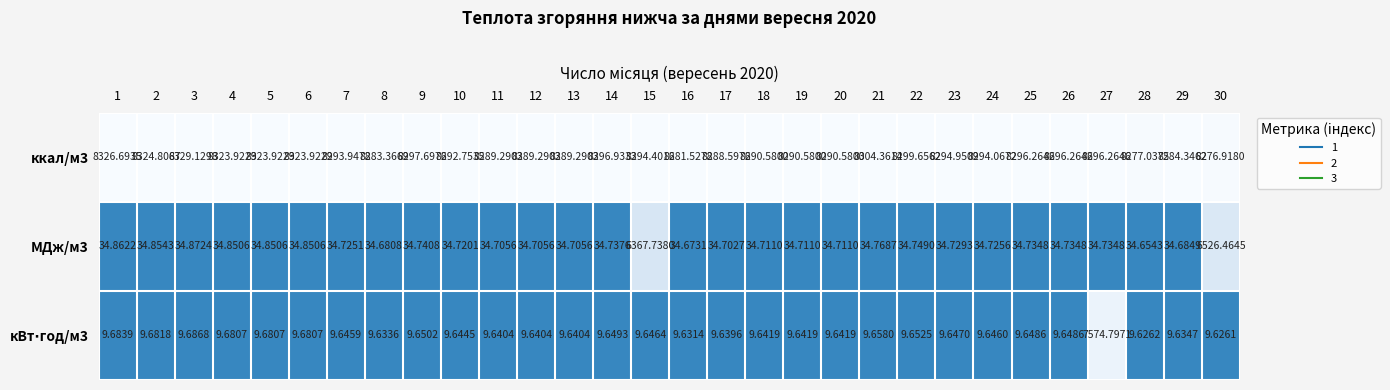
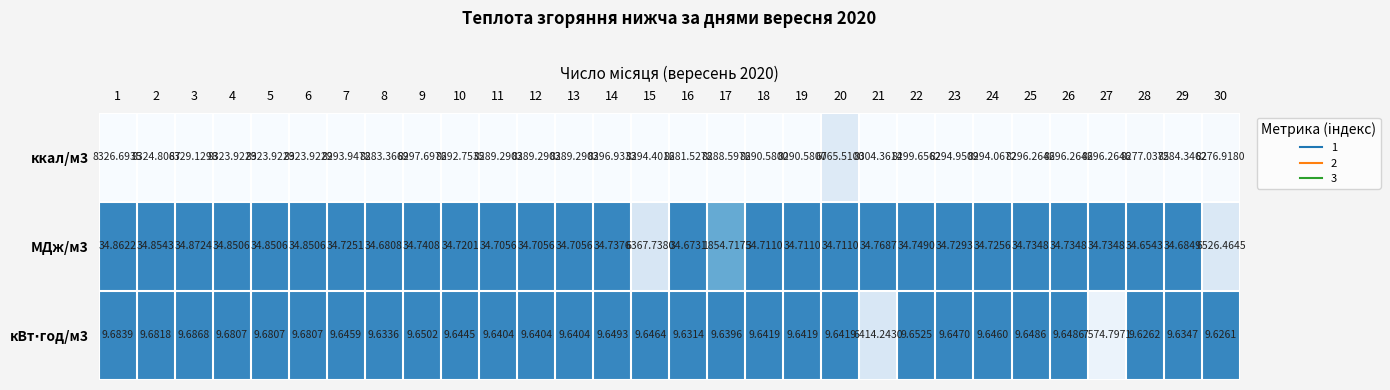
  {
    "ккал/м3": {
-     "20": 8290.5800
+     "20": 6765.5100
    },
    "МДж/м3": {
      "1": 34.8622,
      "2": 34.8543,
      "3": 34.8724,
      "4": 34.8506,
      "5": 34.8506,
      "6": 34.8506,
      "7": 34.7251,
      "8": 34.6808,
      "9": 34.7408,
      "10": 34.7201,
      "11": 34.7056,
      "12": 34.7056,
      "13": 34.7056,
      "14": 34.7376,
      "15": 6367.7380,
      "16": 34.6731,
-     "17": 34.7027,
+     "17": 1854.7175,
      "18": 34.7110,
      "19": 34.7110,
      "20": 34.7110,
      "21": 34.7687,
      "22": 34.7490,
      "23": 34.7293,
      "24": 34.7256,
      "25": 34.7348,
      "26": 34.7348,
      "27": 34.7348,
      "28": 34.6543,
      "30": 6526.4645
    },
    "кВт⋅год/м3": {
      "1": 9.6839,
      "2": 9.6818,
      "3": 9.6868,
      "4": 9.6807,
      "5": 9.6807,
      "6": 9.6807,
      "7": 9.6459,
      "8": 9.6336,
      "9": 9.6502,
      "10": 9.6445,
      "11": 9.6404,
      "12": 9.6404,
      "13": 9.6404,
      "14": 9.6493,
      "15": 9.6464,
      "16": 9.6314,
      "17": 9.6396,
      "18": 9.6419,
      "19": 9.6419,
      "20": 9.6419,
-     "21": 9.6580,
+     "21": 6414.2430,
      "22": 9.6525,
      "23": 9.6470,
      "24": 9.6460,
      "25": 9.6486,
      "26": 9.6486,
      "27": 7574.7971,
      "28": 9.6262,
      "29": 9.6347,
      "30": 9.6261
    }
  }
